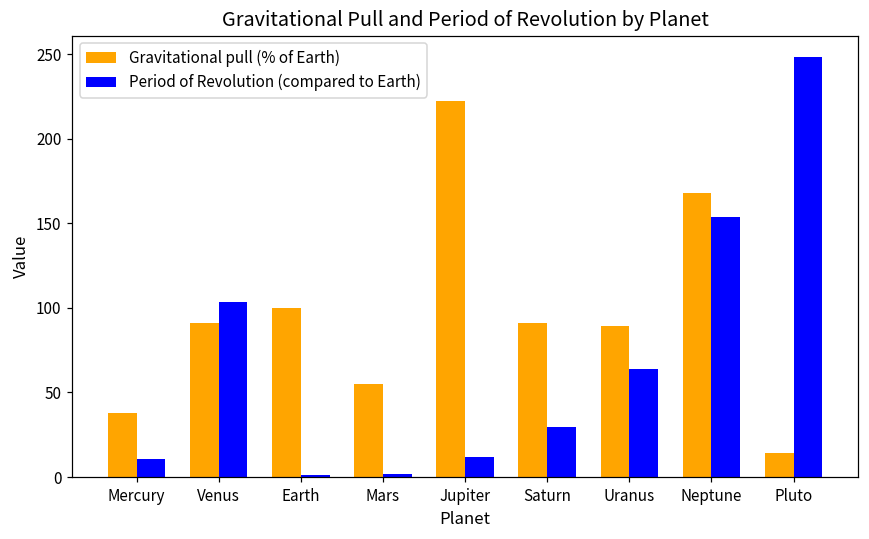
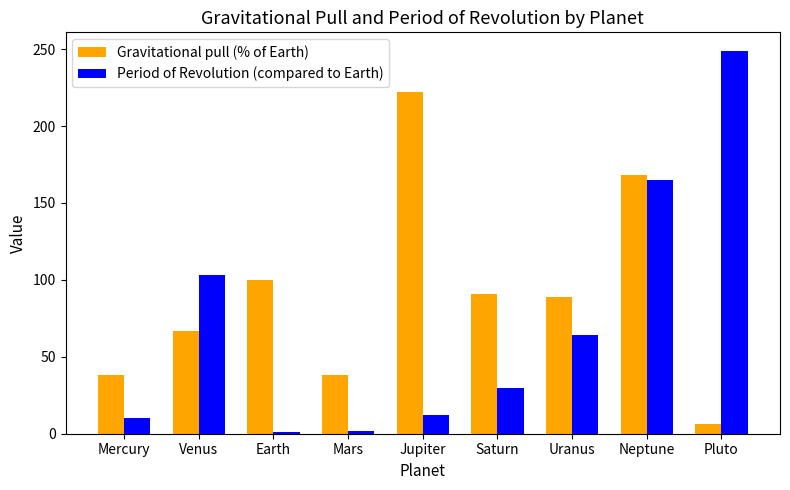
  {
    "Gravitational pull (% of Earth)": {
      "Mercury": 38,
-     "Venus": 91,
+     "Venus": 67,
      "Earth": 100,
-     "Mars": 55,
+     "Mars": 38,
      "Jupiter": 222,
      "Saturn": 91,
      "Uranus": 89,
      "Neptune": 168,
-     "Pluto": 14
+     "Pluto": 6
    },
    "Period of Revolution (compared to Earth)": {
      "Mercury": 10,
      "Venus": 103,
      "Mars": 2,
      "Jupiter": 12,
      "Saturn": 30,
      "Uranus": 64,
-     "Neptune": 154,
+     "Neptune": 165,
      "Pluto": 249
    }
  }
